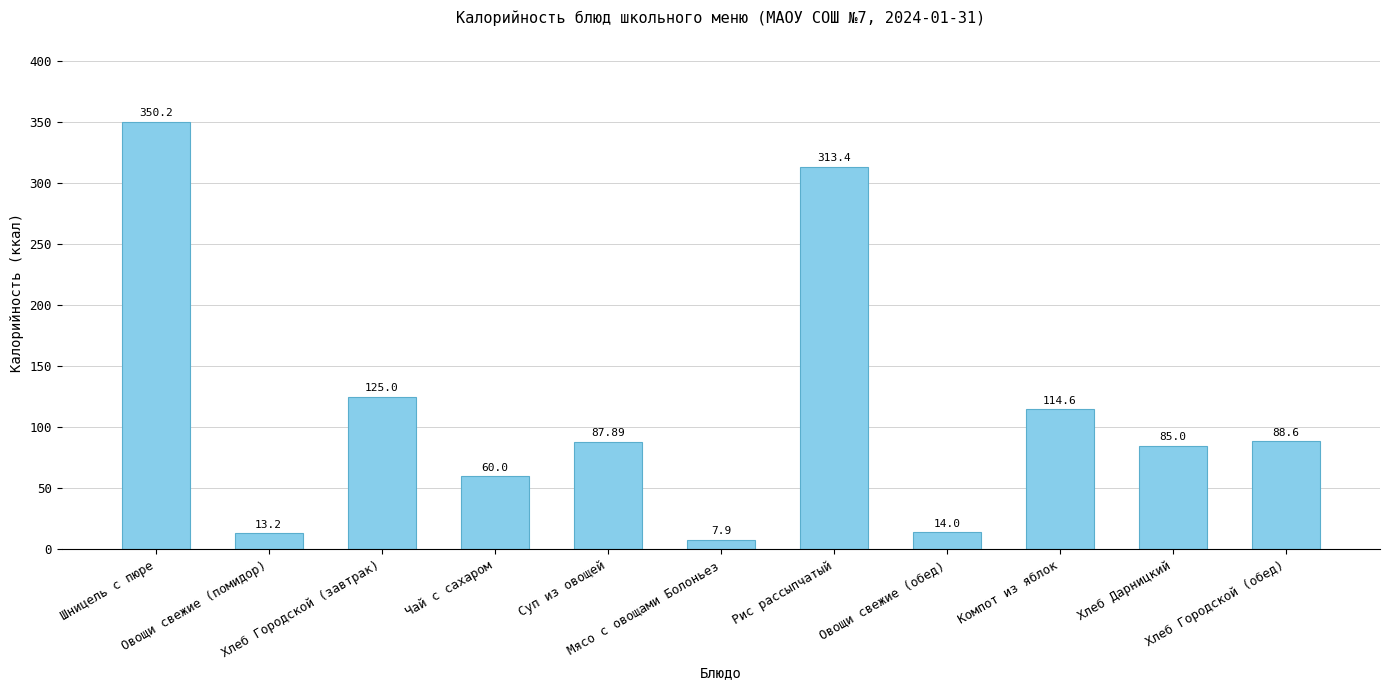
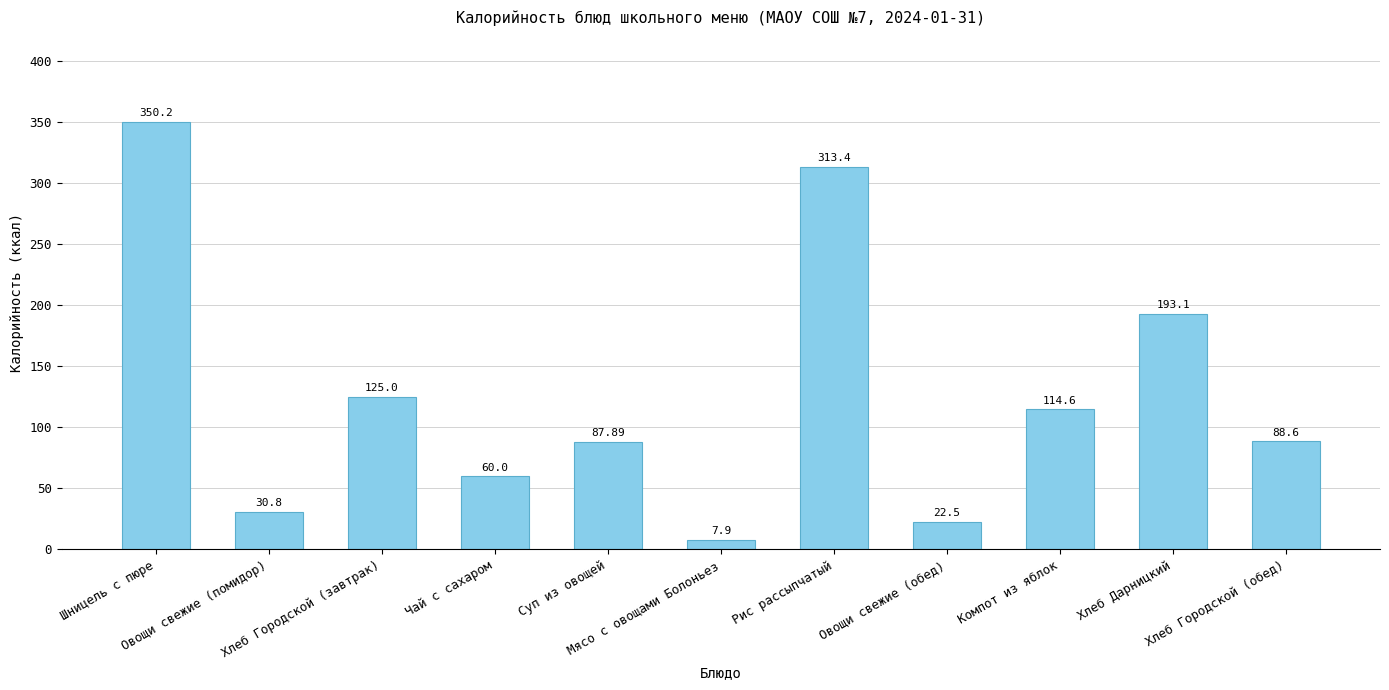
  {
    "Шницель с пюре": 350.2,
-   "Овощи свежие (помидор)": 13.2,
+   "Овощи свежие (помидор)": 30.8,
    "Хлеб Городской (завтрак)": 125.0,
    "Чай с сахаром": 60.0,
    "Суп из овощей": 87.89,
    "Мясо с овощами Болоньез": 7.9,
    "Рис рассыпчатый": 313.4,
-   "Овощи свежие (обед)": 14.0,
+   "Овощи свежие (обед)": 22.5,
    "Компот из яблок": 114.6,
-   "Хлеб Дарницкий": 85.0,
+   "Хлеб Дарницкий": 193.1,
    "Хлеб Городской (обед)": 88.6
  }
